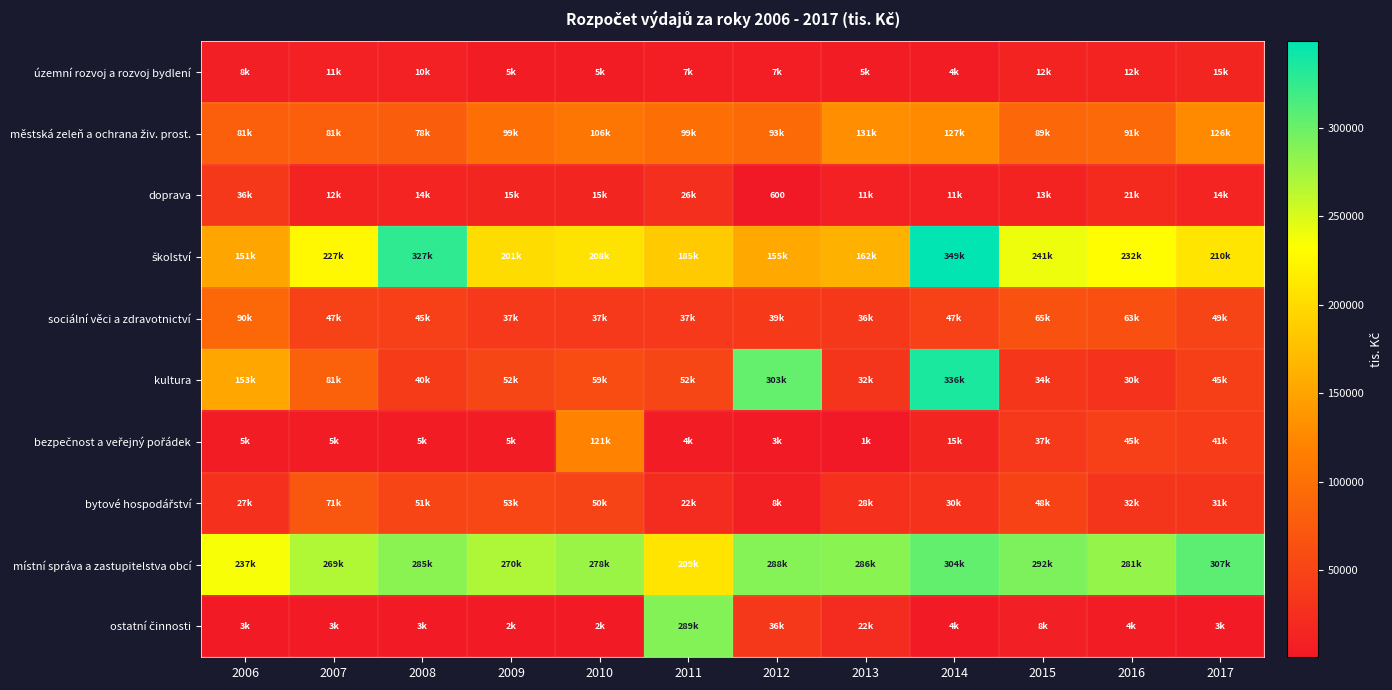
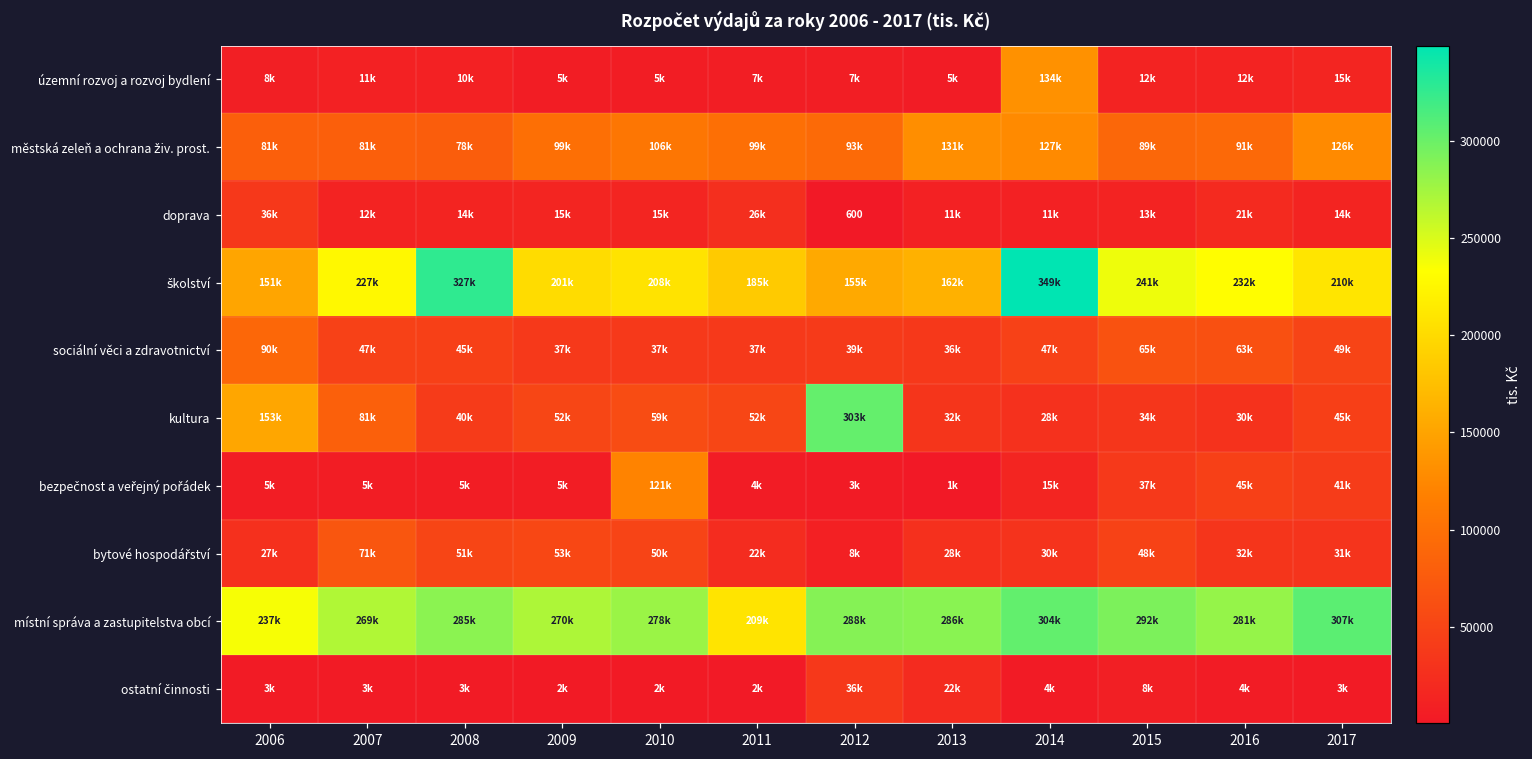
  {
    "územní rozvoj a rozvoj bydlení": {
      "2006": "8k",
      "2007": "11k",
      "2008": "10k",
      "2009": "5k",
      "2010": "5k",
      "2011": "7k",
      "2012": "7k",
      "2013": "5k",
-     "2014": "4k",
+     "2014": "134k",
      "2015": "12k",
      "2016": "12k",
      "2017": "15k"
    },
    "městská zeleň a ochrana živ. prost.": {
      "2006": "81k",
      "2007": "81k",
      "2008": "78k",
      "2009": "99k",
      "2010": "106k",
      "2011": "99k",
      "2012": "93k",
      "2013": "131k",
      "2014": "127k",
      "2015": "89k",
      "2016": "91k",
      "2017": "126k"
    },
    "doprava": {
      "2006": "36k",
      "2007": "12k",
      "2008": "14k",
      "2009": "15k",
      "2010": "15k",
      "2011": "26k",
      "2012": "600",
      "2013": "11k",
      "2014": "11k",
      "2015": "13k",
      "2016": "21k",
      "2017": "14k"
    },
    "školství": {
      "2006": "151k",
      "2007": "227k",
      "2008": "327k",
      "2009": "201k",
      "2010": "208k",
      "2011": "185k",
      "2012": "155k",
      "2013": "162k",
      "2014": "349k",
      "2015": "241k",
      "2016": "232k",
      "2017": "210k"
    },
    "sociální věci a zdravotnictví": {
      "2006": "90k",
      "2007": "47k",
      "2008": "45k",
      "2009": "37k",
      "2010": "37k",
      "2011": "37k",
      "2012": "39k",
      "2013": "36k",
      "2014": "47k",
      "2015": "65k",
      "2016": "63k",
      "2017": "49k"
    },
    "kultura": {
      "2006": "153k",
      "2007": "81k",
      "2008": "40k",
      "2009": "52k",
      "2010": "59k",
      "2011": "52k",
      "2012": "303k",
      "2013": "32k",
-     "2014": "336k",
+     "2014": "28k",
      "2015": "34k",
      "2016": "30k",
      "2017": "45k"
    },
    "bezpečnost a veřejný pořádek": {
      "2006": "5k",
      "2007": "5k",
      "2008": "5k",
      "2009": "5k",
      "2010": "121k",
      "2011": "4k",
      "2012": "3k",
      "2013": "1k",
      "2014": "15k",
      "2015": "37k",
      "2016": "45k",
      "2017": "41k"
    },
    "bytové hospodářství": {
      "2006": "27k",
      "2007": "71k",
      "2008": "51k",
      "2009": "53k",
      "2010": "50k",
      "2011": "22k",
      "2012": "8k",
      "2013": "28k",
      "2014": "30k",
      "2015": "48k",
      "2016": "32k",
      "2017": "31k"
    },
    "místní správa a zastupitelstva obcí": {
      "2006": "237k",
      "2007": "269k",
      "2008": "285k",
      "2009": "270k",
      "2010": "278k",
      "2011": "209k",
      "2012": "288k",
      "2013": "286k",
      "2014": "304k",
      "2015": "292k",
      "2016": "281k",
      "2017": "307k"
    },
    "ostatní činnosti": {
      "2006": "3k",
      "2007": "3k",
      "2008": "3k",
      "2009": "2k",
      "2010": "2k",
-     "2011": "289k",
+     "2011": "2k",
      "2012": "36k",
      "2013": "22k",
      "2014": "4k",
      "2015": "8k",
      "2016": "4k",
      "2017": "3k"
    }
  }
